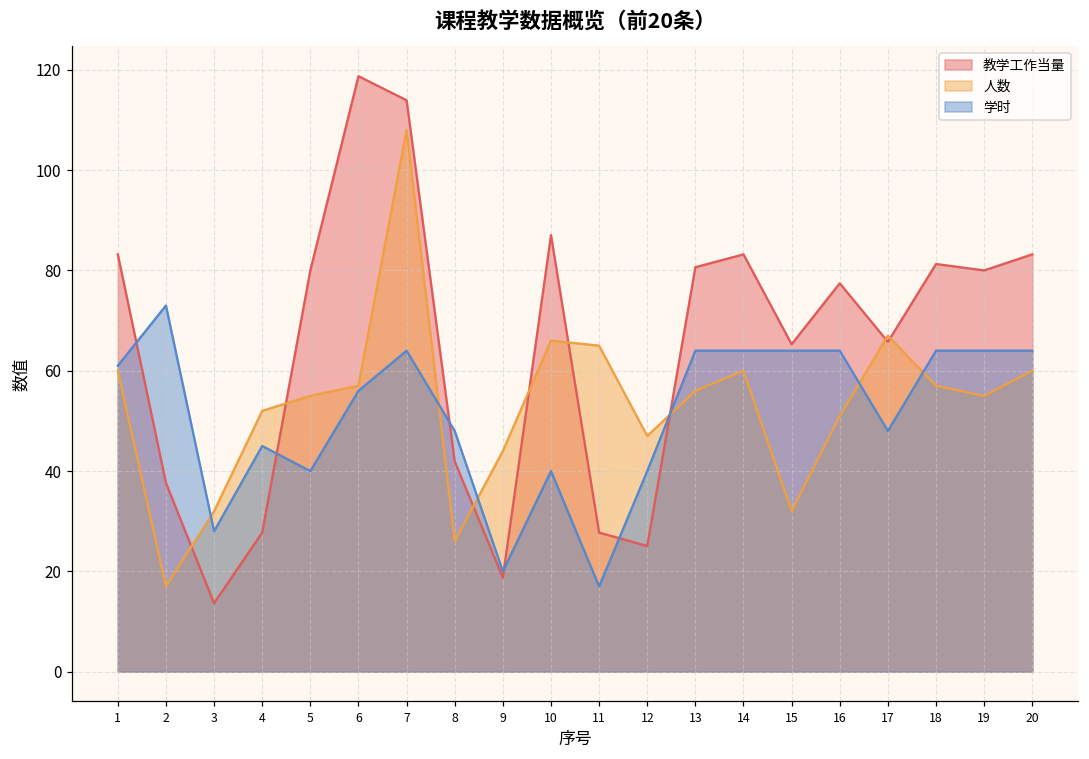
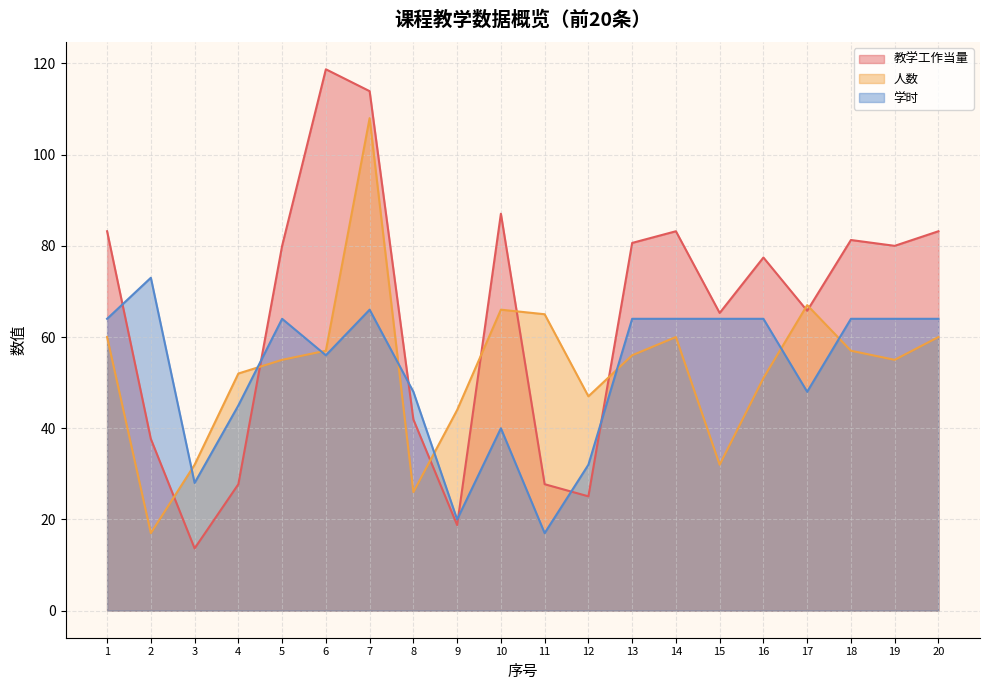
  {
    "学时": {
-     "1": 61,
+     "1": 64,
      "2": 73,
      "3": 28,
      "4": 45,
-     "5": 40,
+     "5": 64,
      "6": 56,
-     "7": 64,
+     "7": 66,
      "8": 48,
      "9": 20,
      "10": 40,
      "11": 17,
-     "12": 40,
+     "12": 32,
      "13": 64,
      "14": 64,
      "15": 64,
      "16": 64,
      "17": 48,
      "18": 64,
      "19": 64,
      "20": 64
    }
  }
